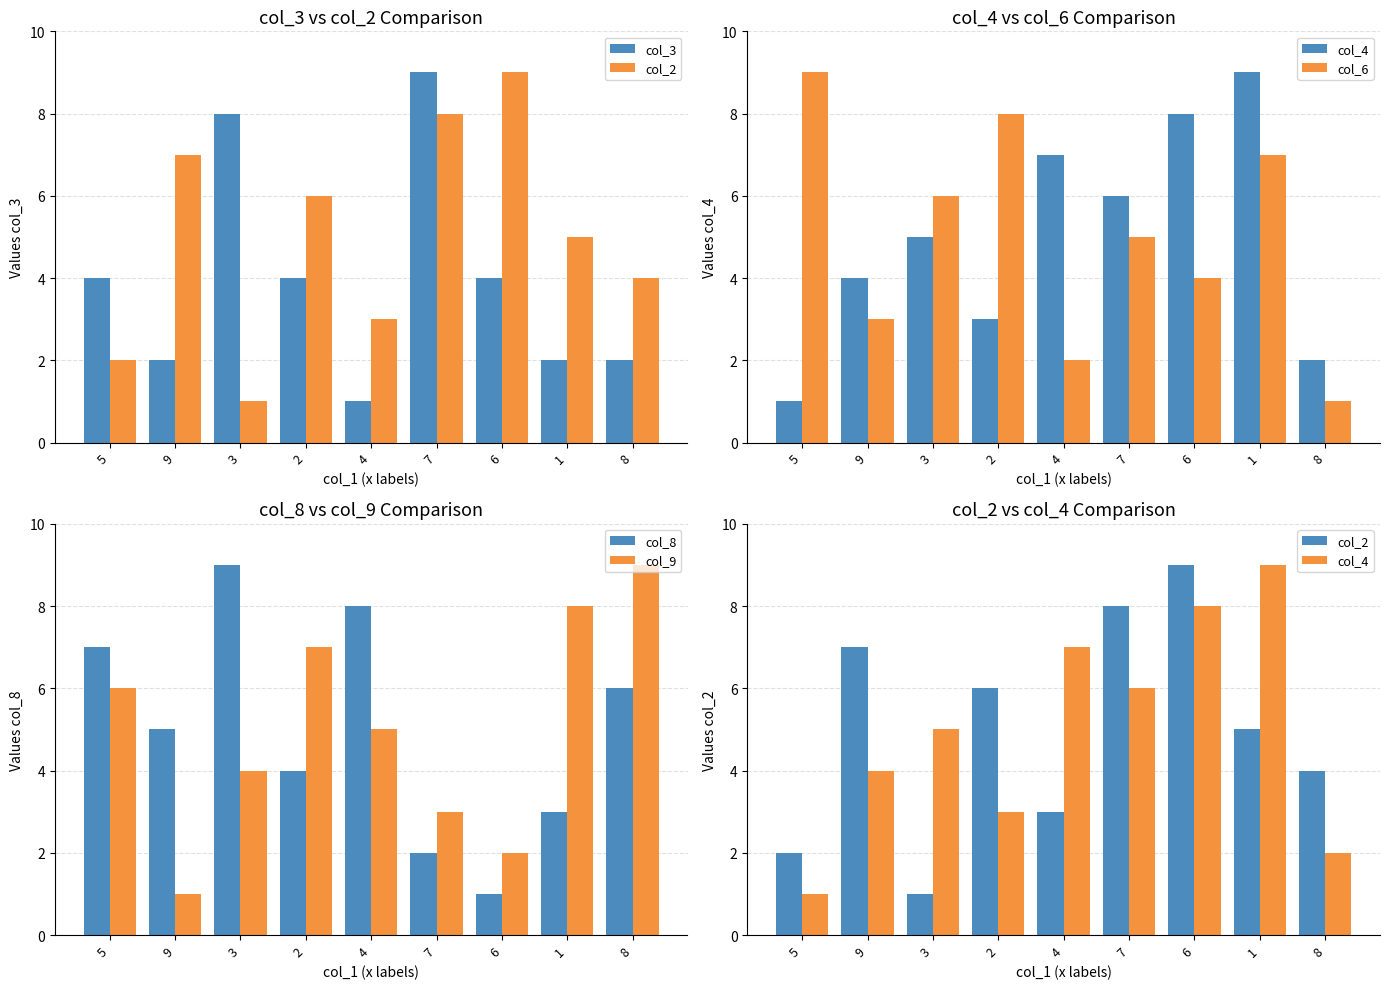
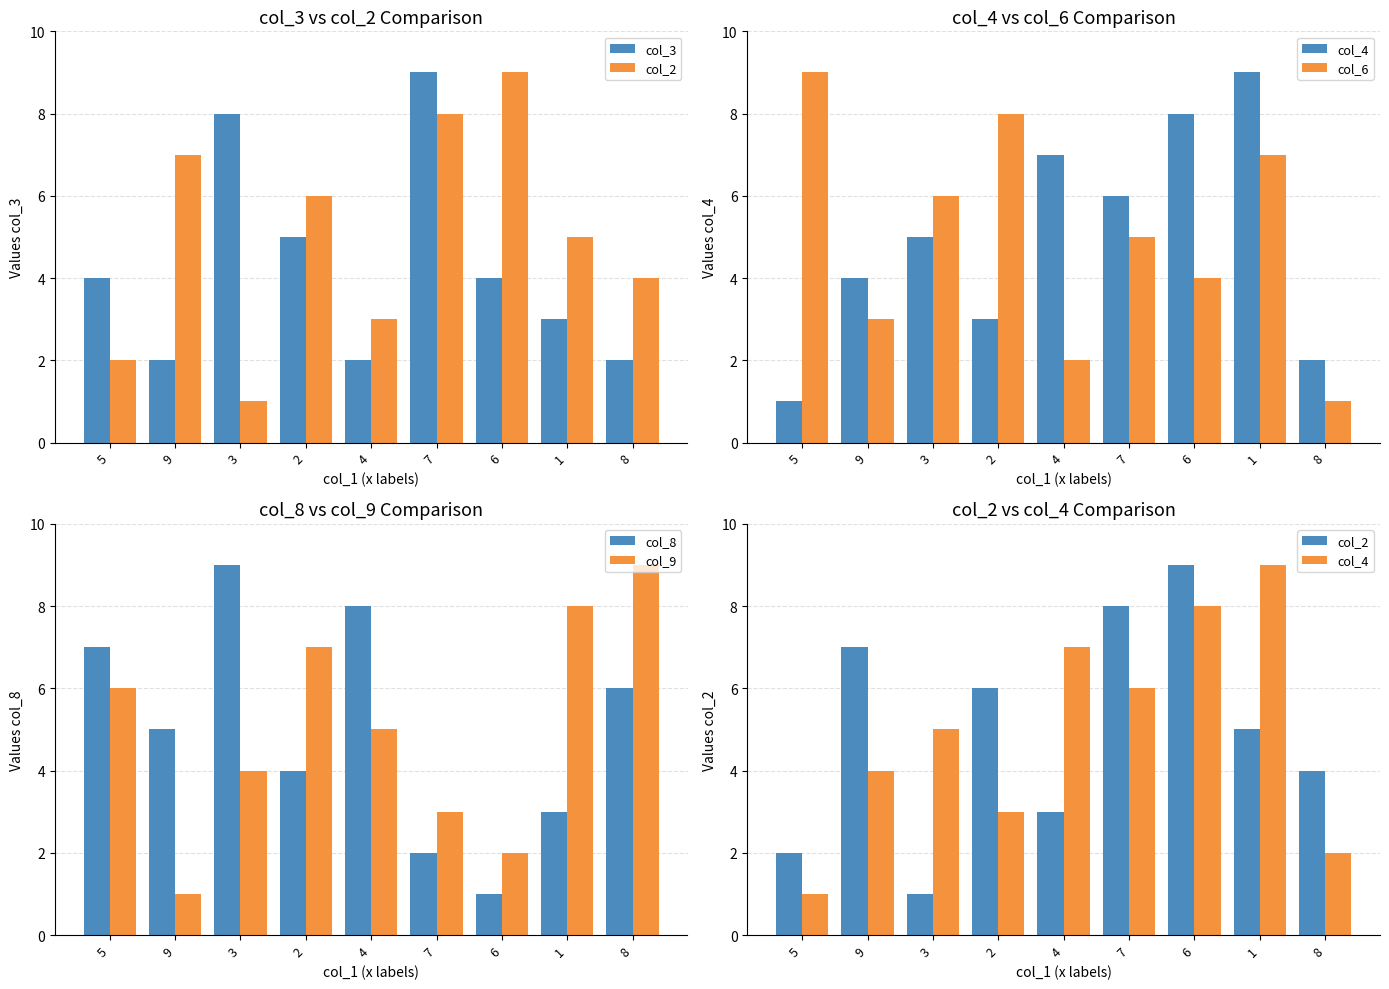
  {
    "col_3 vs col_2 Comparison": {
      "col_3": {
        "5": 4,
        "9": 2,
        "3": 8,
-       "2": 4,
-       "4": 1,
+       "2": 5,
+       "4": 2,
        "7": 9,
        "6": 4,
-       "1": 2,
+       "1": 3,
        "8": 2
      }
    },
    "col_4 vs col_6 Comparison": {
      "col_6": {
        "5": 9.0,
        "9": 3.0,
        "3": 6.0,
        "2": 8.0,
        "4": 2.0,
        "7": 5.0,
        "6": 4.0,
        "1": 7.0,
        "8": 1.0
      }
    },
    "col_8 vs col_9 Comparison": {
      "col_8": {
        "5": 7.0,
        "9": 5.0,
        "3": 9.0,
        "2": 4.0,
        "4": 8.0,
        "7": 2.0,
        "6": 1.0,
        "1": 3.0,
        "8": 6.0
      },
      "col_9": {
        "5": 6.0,
        "9": 1.0,
        "3": 4.0,
        "2": 7.0,
        "4": 5.0,
        "7": 3.0,
        "6": 2.0,
        "1": 8.0
      }
    },
    "col_2 vs col_4 Comparison": {
      "col_2": {
        "5": 2.0,
        "9": 7.0,
        "3": 1.0,
        "2": 6.0,
        "4": 3.0,
        "7": 8.0,
        "6": 9.0,
        "1": 5.0,
        "8": 4.0
      },
      "col_4": {
        "5": 1.0,
        "9": 4.0,
        "3": 5.0,
        "2": 3.0,
        "4": 7.0,
        "7": 6.0,
        "6": 8.0,
        "1": 9.0,
        "8": 2.0
      }
    }
  }
